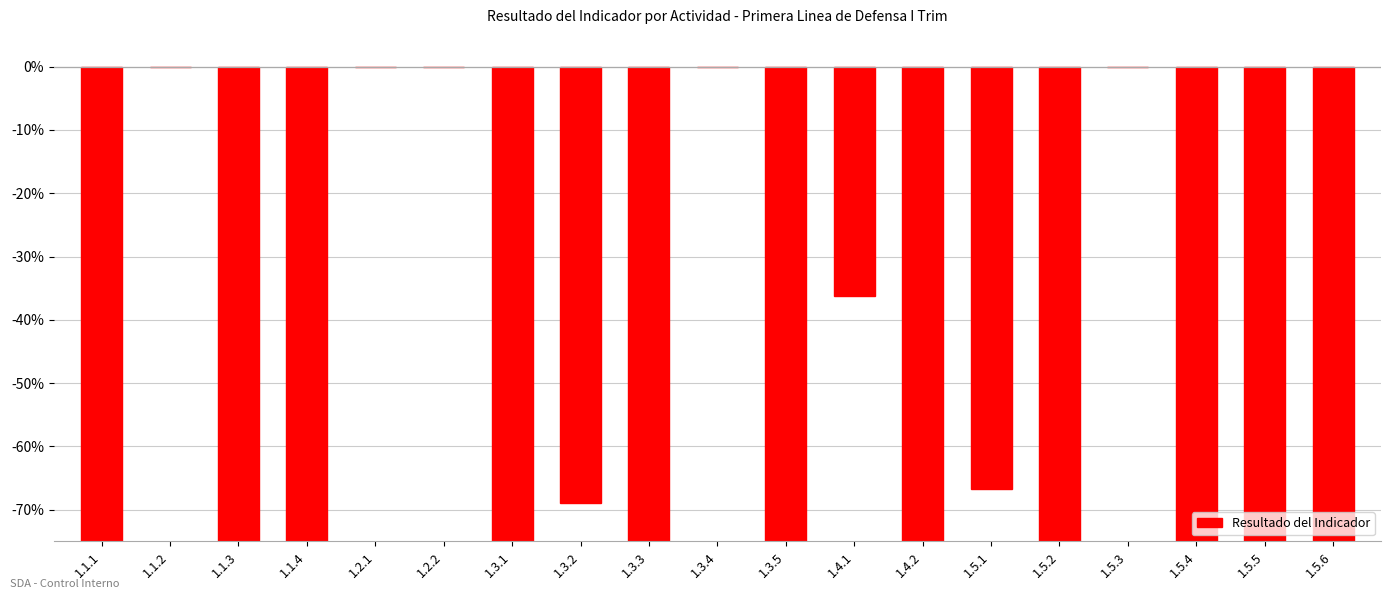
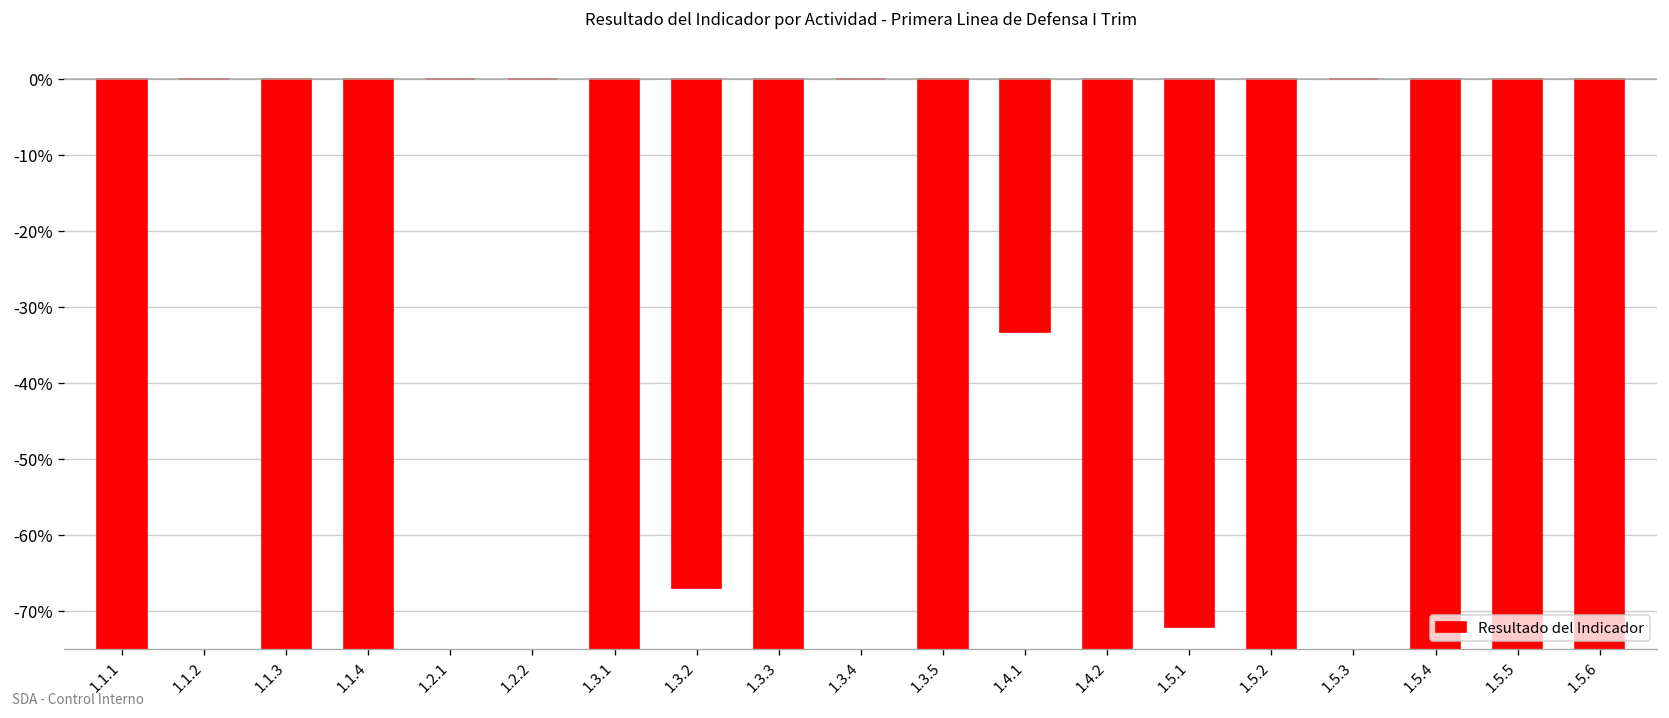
  {
    "1.1.2": "0%",
    "1.2.1": "0%",
    "1.2.2": "0%",
-   "1.3.2": "-69%",
+   "1.3.2": "-67%",
    "1.3.3": "-75%",
    "1.3.4": "0%",
-   "1.4.1": "-36%",
-   "1.5.1": "-67%",
+   "1.4.1": "-33%",
+   "1.5.1": "-72%",
    "1.5.3": "0%"
  }
